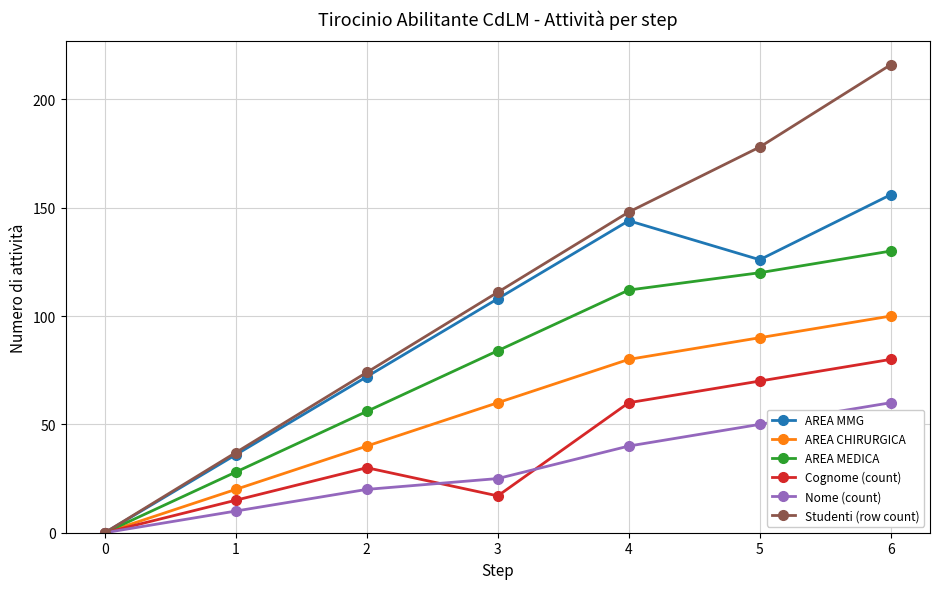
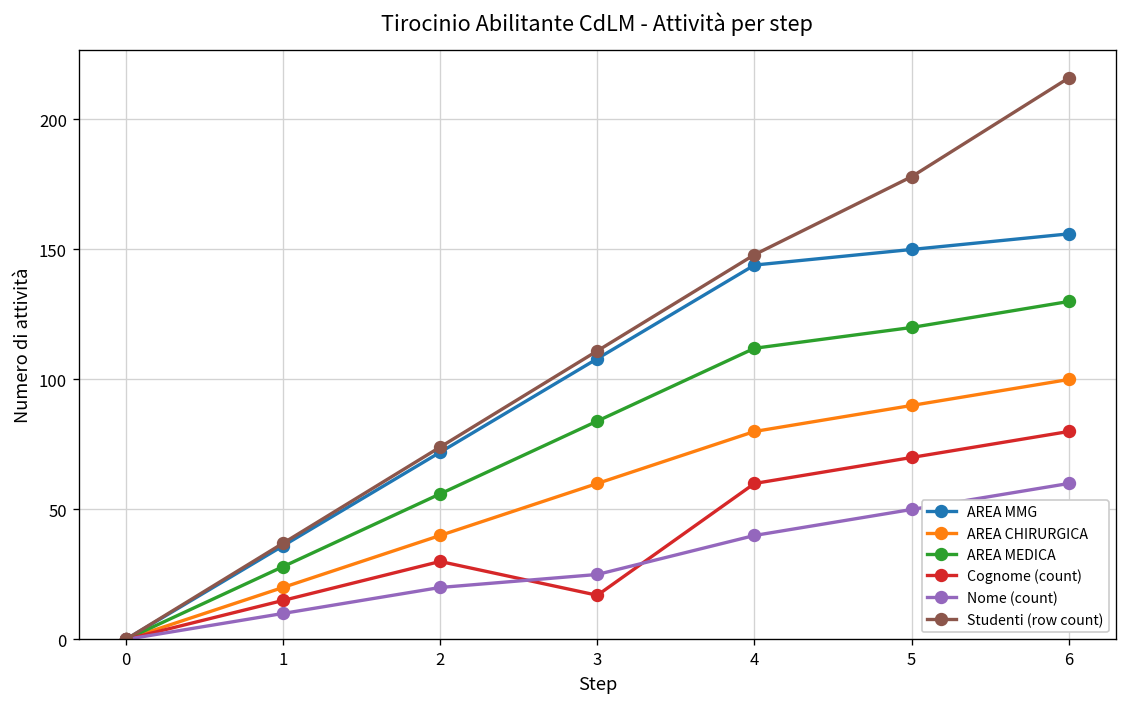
  {
    "AREA MMG": {
      "2": 72,
      "3": 108,
      "4": 144,
-     "5": 126,
+     "5": 150,
      "6": 156
    },
    "AREA CHIRURGICA": {
      "1": 20,
      "2": 40,
      "3": 60,
      "4": 80,
      "5": 90,
      "6": 100
    },
    "AREA MEDICA": {
      "1": 28,
      "2": 56,
      "3": 84,
      "4": 112,
      "5": 120,
      "6": 130
    },
    "Cognome (count)": {
      "1": 15,
      "2": 30,
      "3": 17,
      "4": 60,
      "5": 70,
      "6": 80
    },
    "Nome (count)": {
      "1": 10,
      "2": 20,
      "3": 25,
      "4": 40,
      "5": 50,
      "6": 60
    },
    "Studenti (row count)": {
      "2": 74,
      "3": 111,
      "4": 148,
      "5": 178,
      "6": 216
    }
  }
